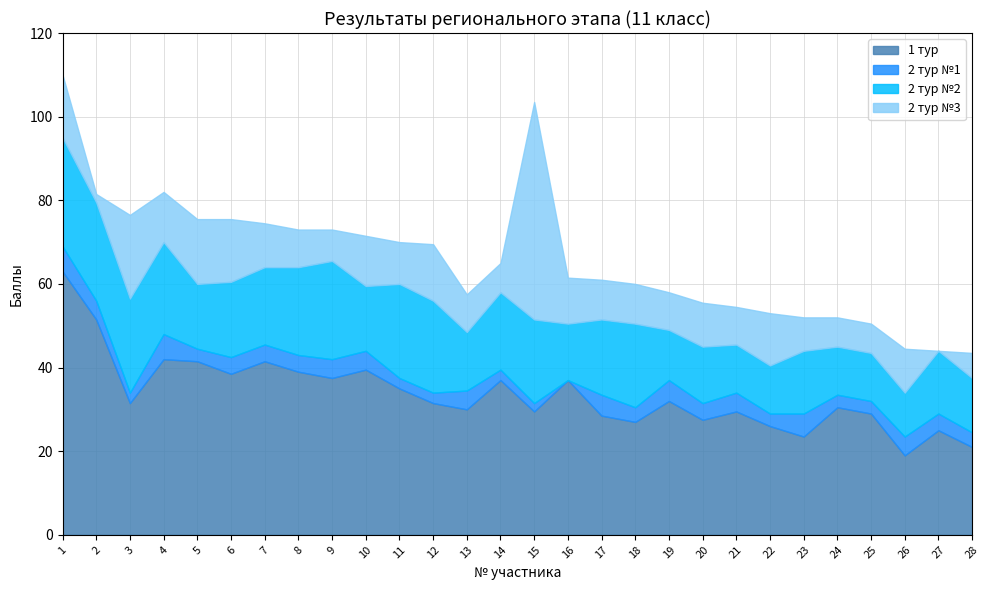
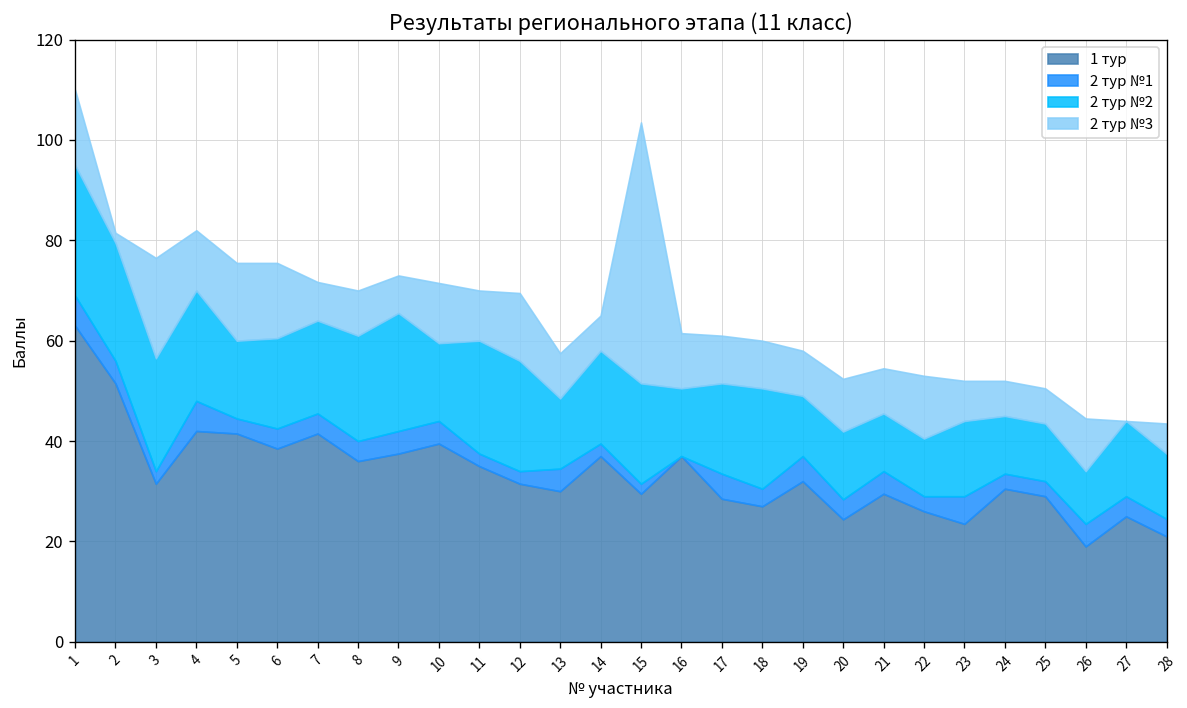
  {
    "1 тур": {
      "1": 63,
      "2": 52,
      "3": 32,
      "4": 42,
      "5": 42,
      "6": 39,
      "7": 42,
-     "8": 39,
+     "8": 36,
      "9": 38,
      "10": 40,
      "11": 35,
      "12": 32,
      "13": 30,
      "14": 37,
      "15": 30,
      "17": 29,
      "18": 27,
      "19": 32,
-     "20": 28,
+     "20": 24,
      "21": 30,
      "22": 26,
      "23": 24,
      "24": 31,
      "25": 29,
      "26": 19,
      "27": 25,
      "28": 21
    },
    "2 тур №3": {
      "1": 15,
      "2": 2,
      "3": 20,
      "4": 12,
      "5": 16,
      "6": 15,
-     "7": 11,
+     "7": 8,
      "8": 9,
      "9": 8,
      "10": 12,
      "11": 10,
      "12": 14,
      "13": 9,
      "14": 7,
      "15": 52,
      "16": 11,
      "17": 10,
      "18": 10,
      "19": 9,
      "20": 11,
      "21": 9,
      "22": 13,
      "23": 8,
      "24": 7,
      "25": 7,
      "26": 11,
      "28": 6
    }
  }
